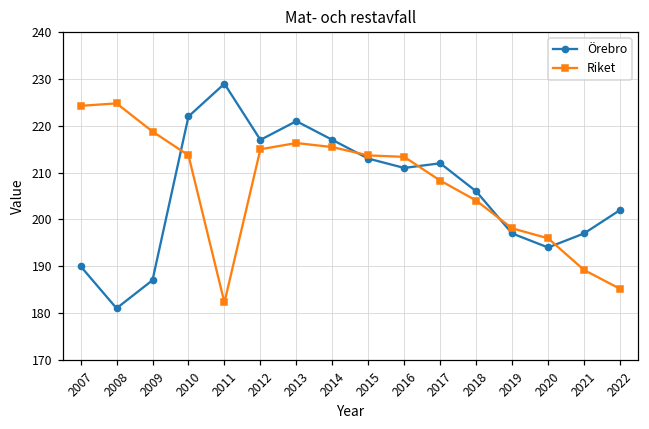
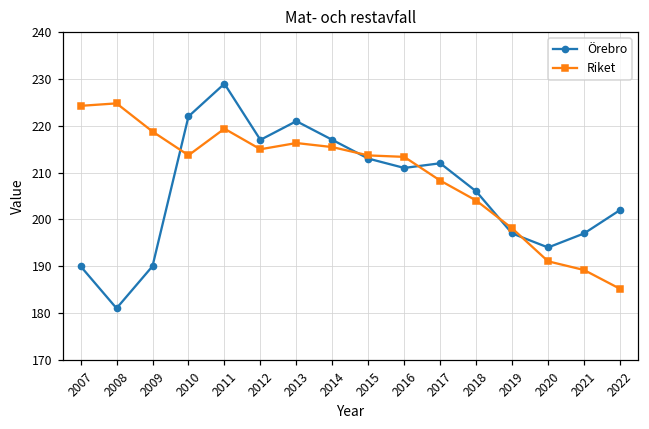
  {
    "Örebro": {
      "2007": 190,
      "2008": 181,
-     "2009": 187,
+     "2009": 190,
      "2010": 222,
      "2011": 229,
      "2012": 217,
      "2013": 221,
      "2014": 217,
      "2015": 213,
      "2016": 211,
      "2017": 212,
      "2018": 206,
      "2019": 197,
      "2020": 194,
      "2021": 197,
      "2022": 202
    },
    "Riket": {
      "2007": 224,
      "2008": 225,
      "2009": 219,
      "2010": 214,
-     "2011": 182,
+     "2011": 219,
      "2012": 215,
      "2013": 216,
      "2014": 215,
      "2015": 214,
      "2016": 213,
      "2017": 208,
      "2018": 204,
      "2019": 198,
-     "2020": 196,
+     "2020": 191,
      "2021": 189,
      "2022": 185
    }
  }
